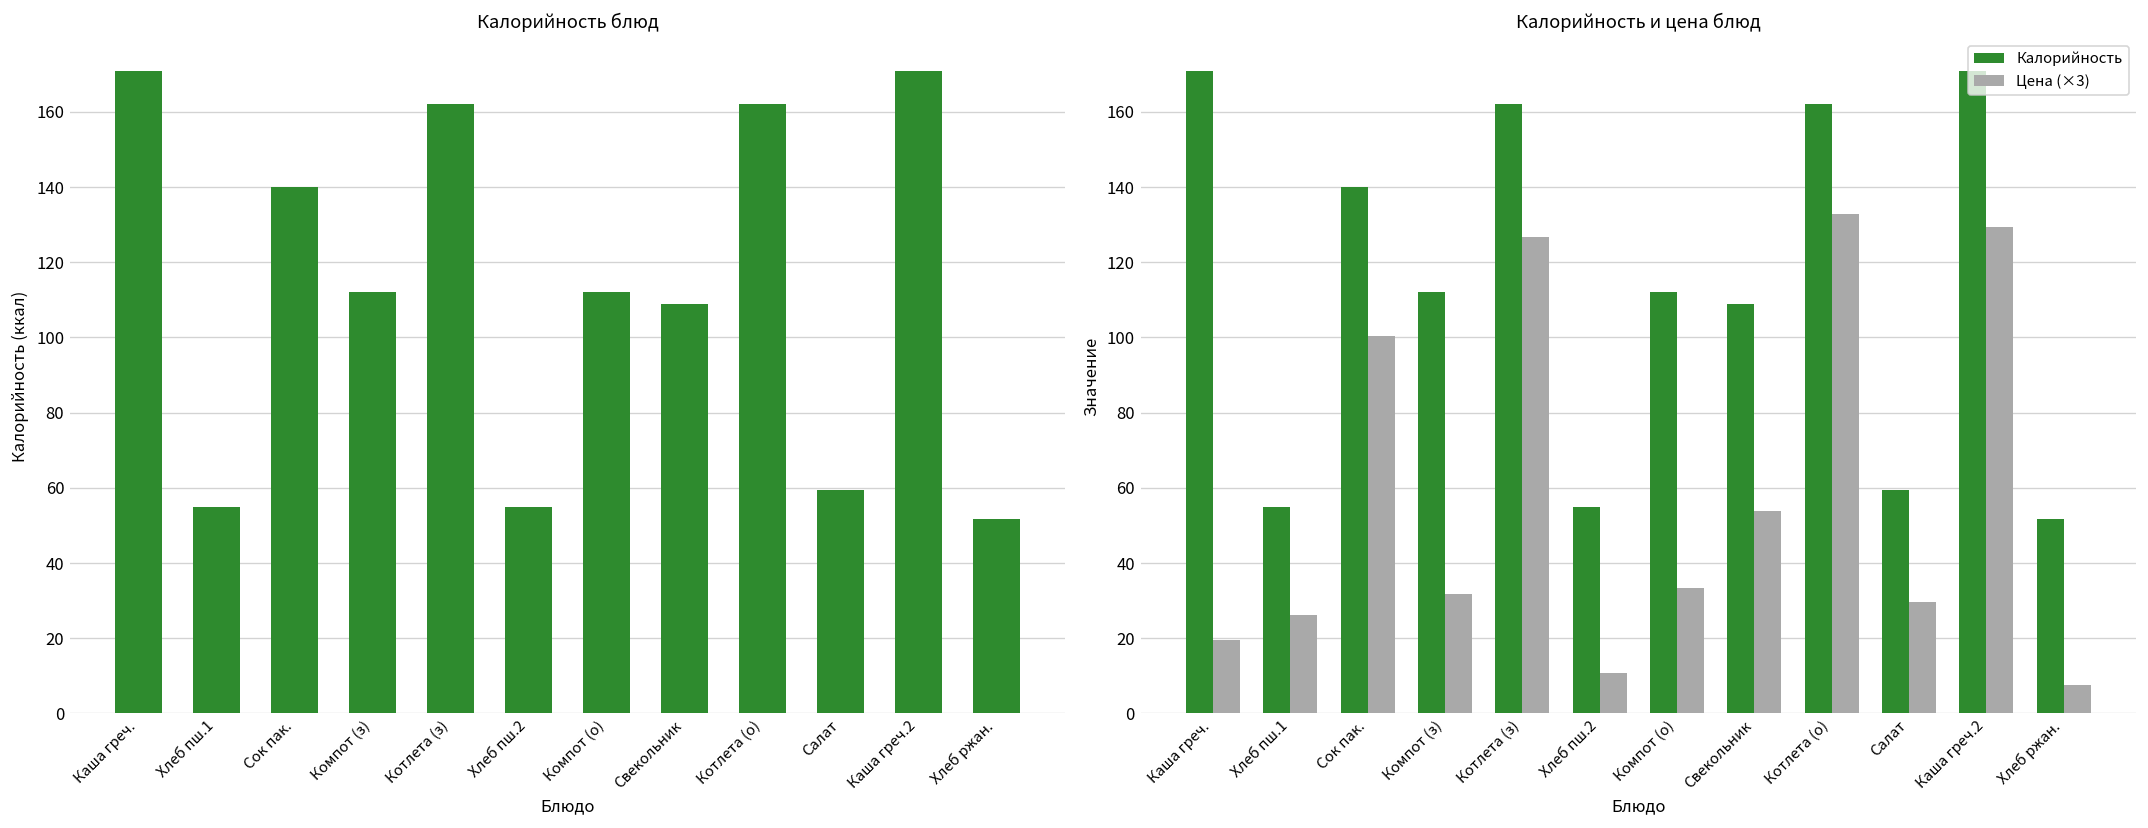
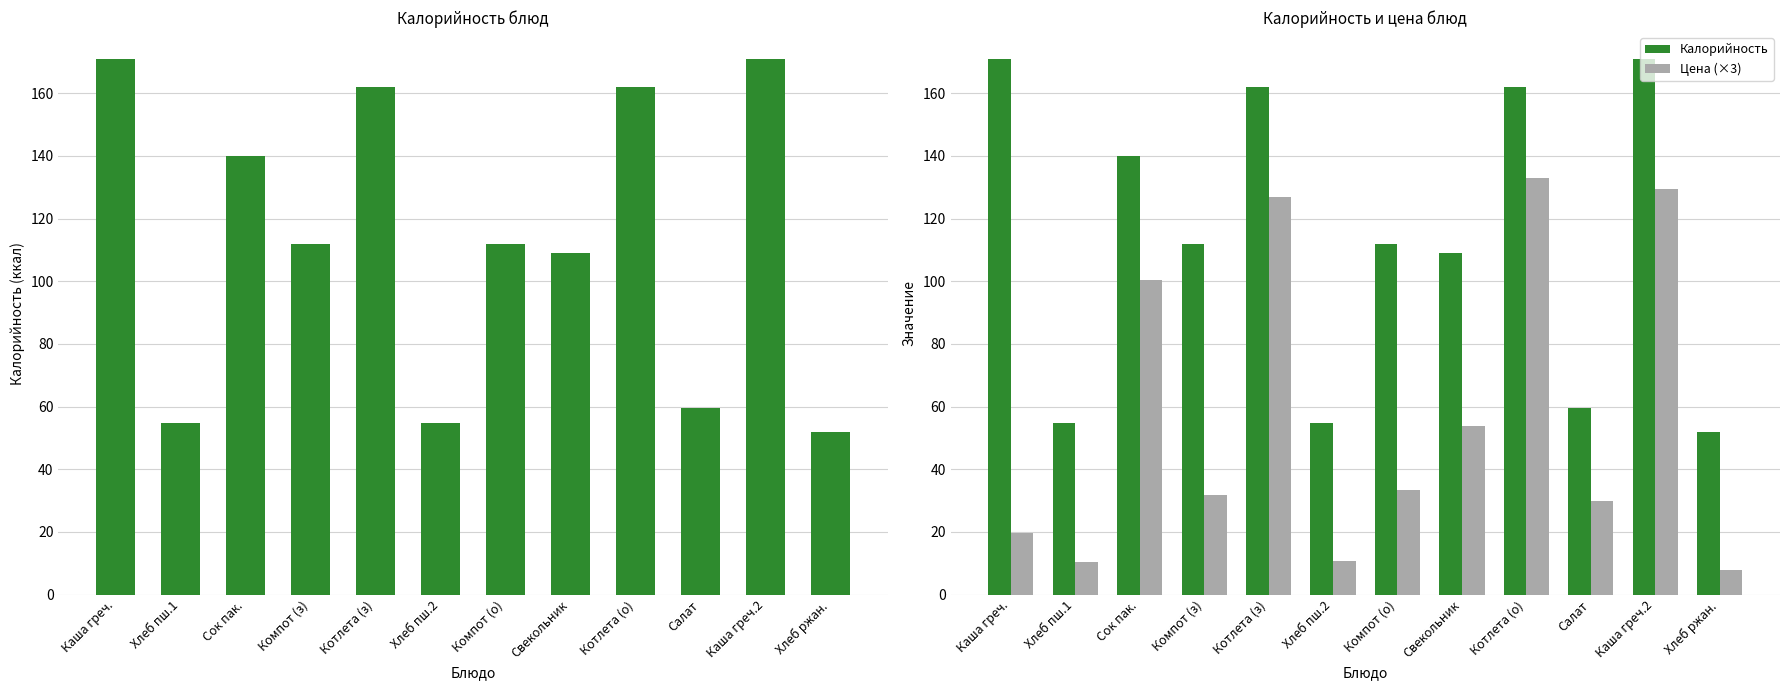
  {
    "Калорийность блюд": {
      "Каша греч.": 171,
      "Хлеб пш.1": 55,
      "Сок пак.": 140,
      "Компот (з)": 112,
      "Котлета (з)": 162,
      "Хлеб пш.2": 55,
      "Компот (о)": 112,
      "Свекольник": 109,
      "Котлета (о)": 162,
      "Салат": 60,
      "Каша греч.2": 171,
      "Хлеб ржан.": 52
    },
    "Калорийность и цена блюд": {
      "Калорийность": {
        "Каша греч.": 171,
        "Хлеб пш.1": 55,
        "Сок пак.": 140,
        "Компот (з)": 112,
        "Котлета (з)": 162,
        "Хлеб пш.2": 55,
        "Компот (о)": 112,
        "Свекольник": 109,
        "Котлета (о)": 162,
        "Салат": 60,
        "Хлеб ржан.": 52
      },
      "Цена (×3)": {
        "Каша греч.": 20,
-       "Хлеб пш.1": 26,
+       "Хлеб пш.1": 10,
        "Сок пак.": 100,
        "Компот (з)": 32,
        "Котлета (з)": 127,
        "Хлеб пш.2": 11,
        "Компот (о)": 33,
        "Свекольник": 54,
        "Котлета (о)": 133,
        "Салат": 30,
        "Каша греч.2": 129,
        "Хлеб ржан.": 8
      }
    }
  }
